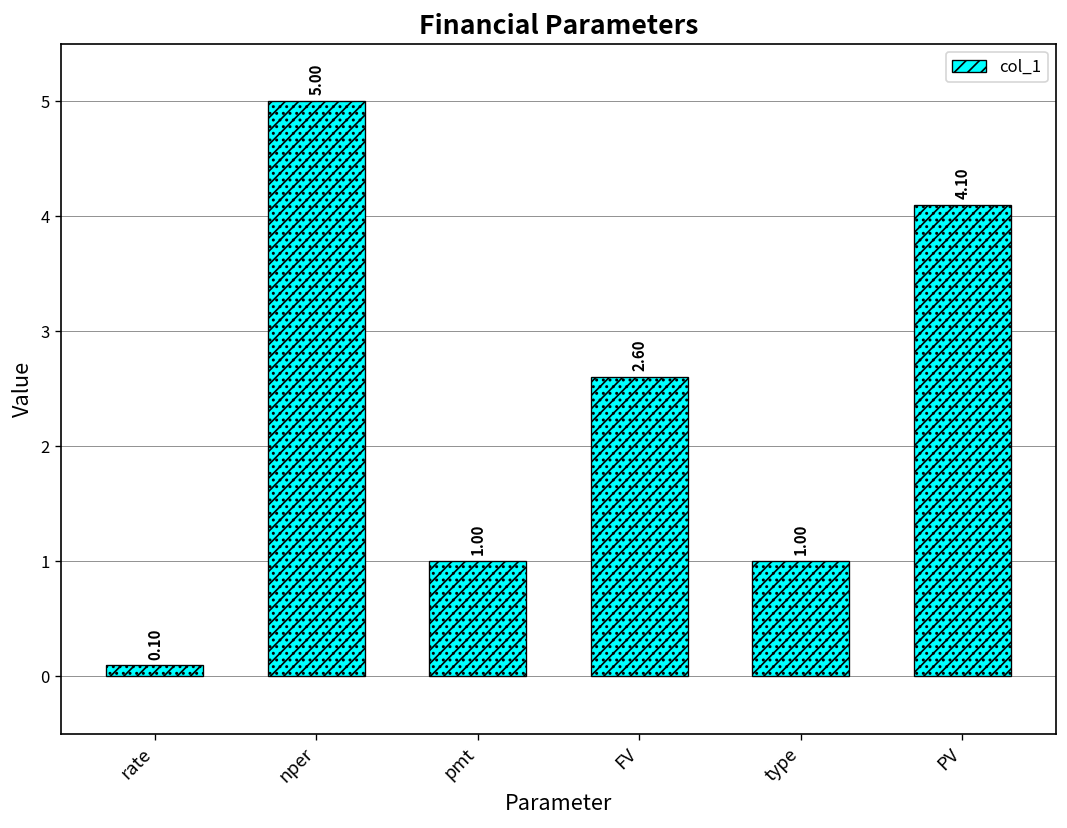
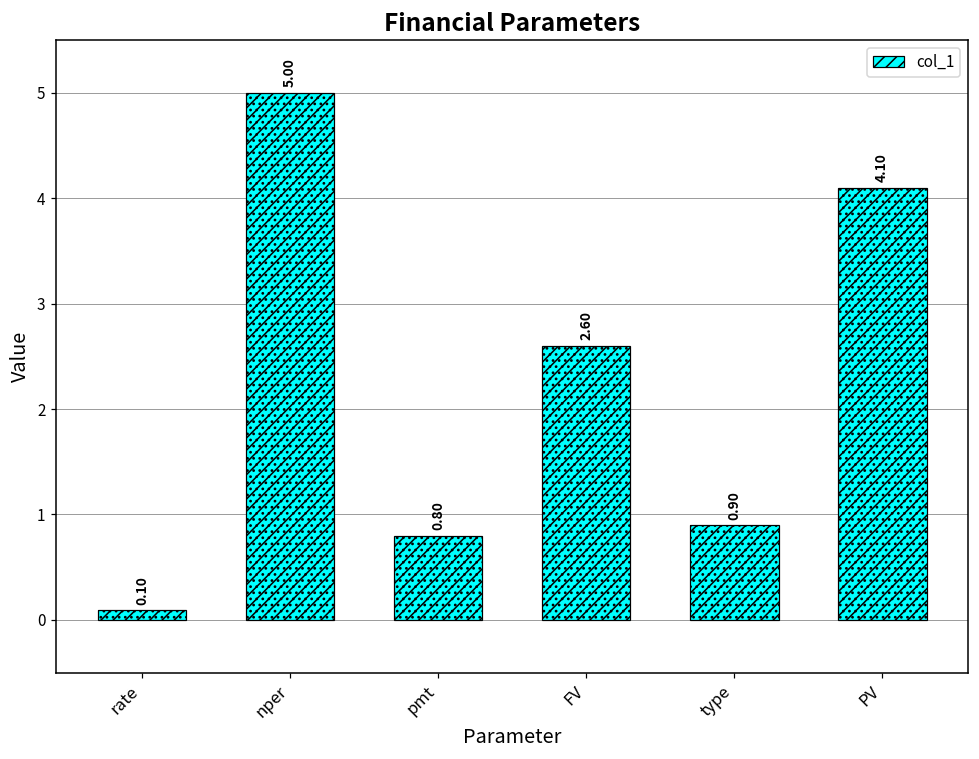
  {
    "rate": 0.10,
    "nper": 5.00,
-   "pmt": 1.00,
+   "pmt": 0.80,
    "FV": 2.60,
-   "type": 1.00,
+   "type": 0.90,
    "PV": 4.10
  }
